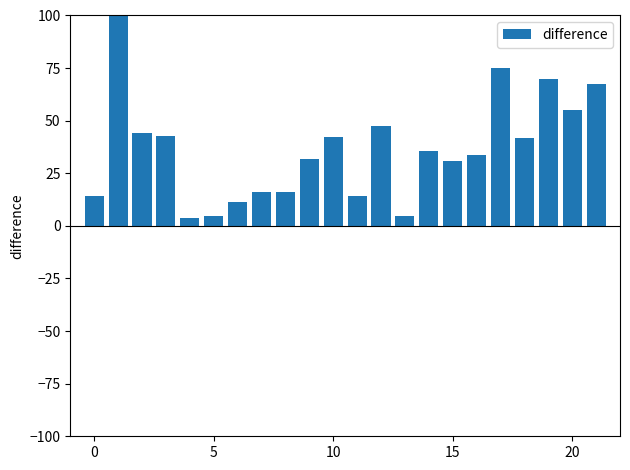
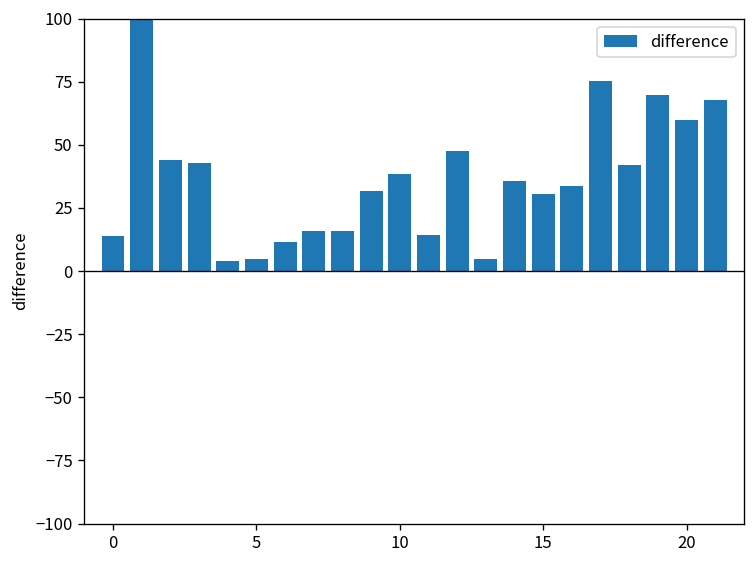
  {
    "0": 14,
    "5": 5,
-   "10": 42,
+   "10": 38,
    "15": 31,
-   "20": 55
+   "20": 60
  }
